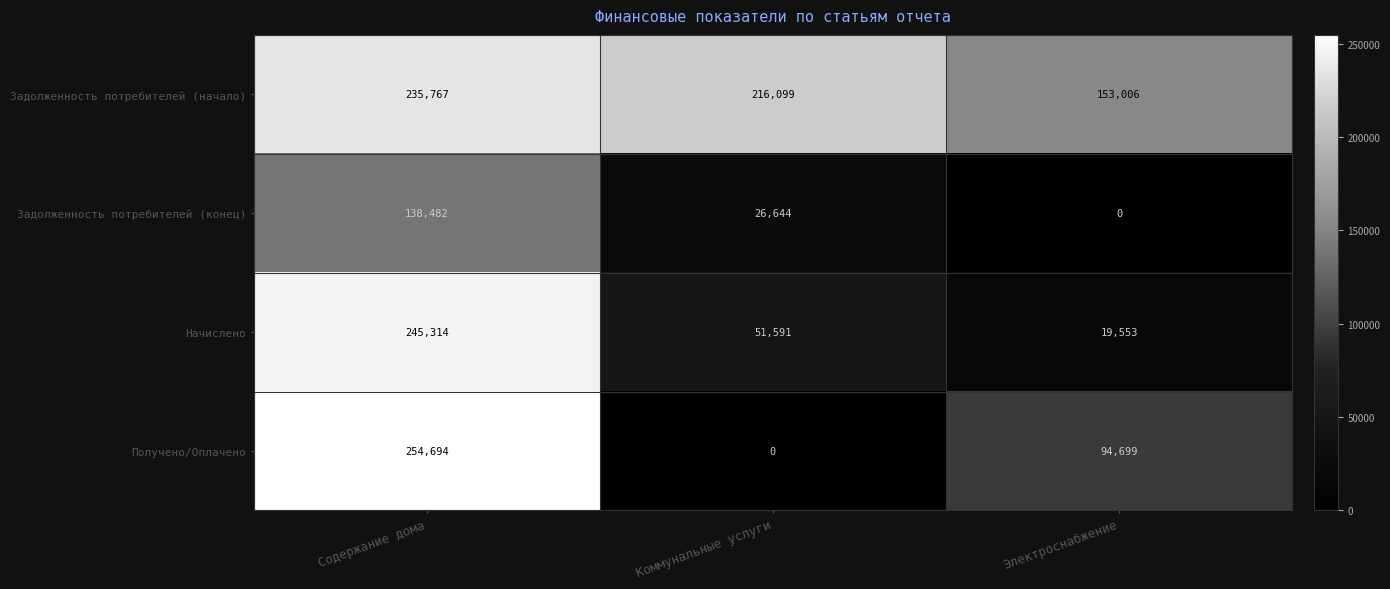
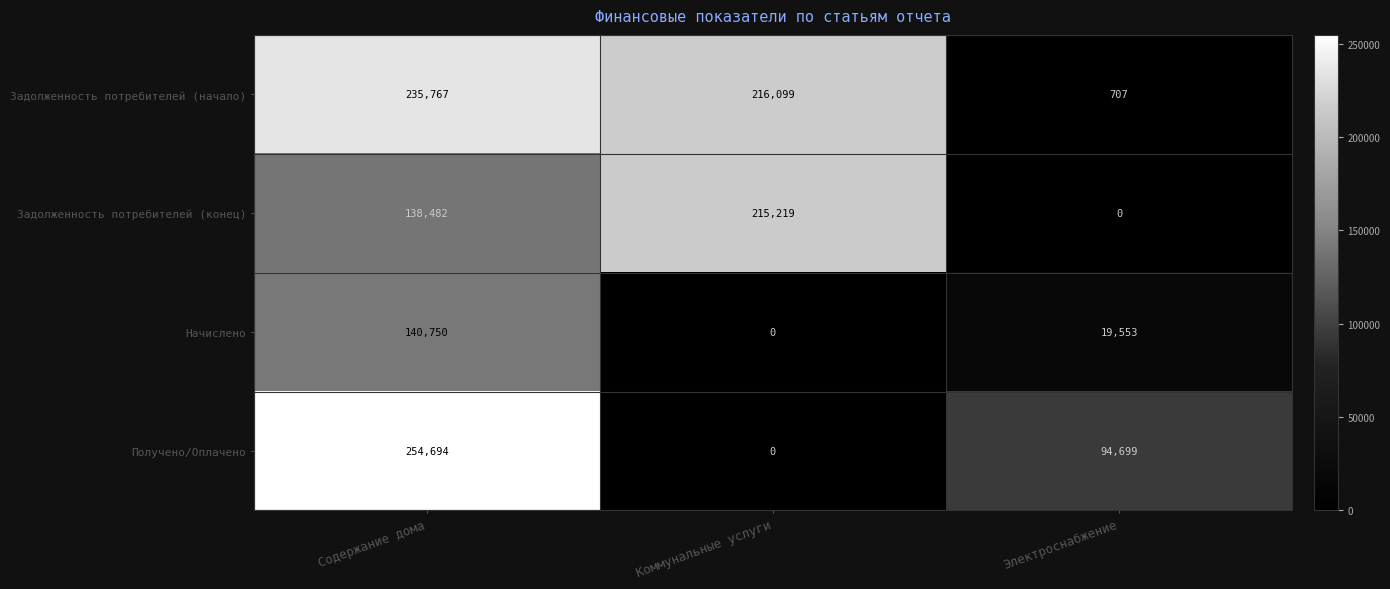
  {
    "Задолженность потребителей (начало)": {
      "Содержание дома": "235,767",
      "Коммунальные услуги": "216,099",
-     "Электроснабжение": "153,006"
+     "Электроснабжение": "707"
    },
    "Задолженность потребителей (конец)": {
      "Содержание дома": "138,482",
-     "Коммунальные услуги": "26,644",
+     "Коммунальные услуги": "215,219",
      "Электроснабжение": "0"
    },
    "Начислено": {
-     "Содержание дома": "245,314",
-     "Коммунальные услуги": "51,591",
+     "Содержание дома": "140,750",
+     "Коммунальные услуги": "0",
      "Электроснабжение": "19,553"
    },
    "Получено/Оплачено": {
      "Содержание дома": "254,694",
      "Коммунальные услуги": "0",
      "Электроснабжение": "94,699"
    }
  }
